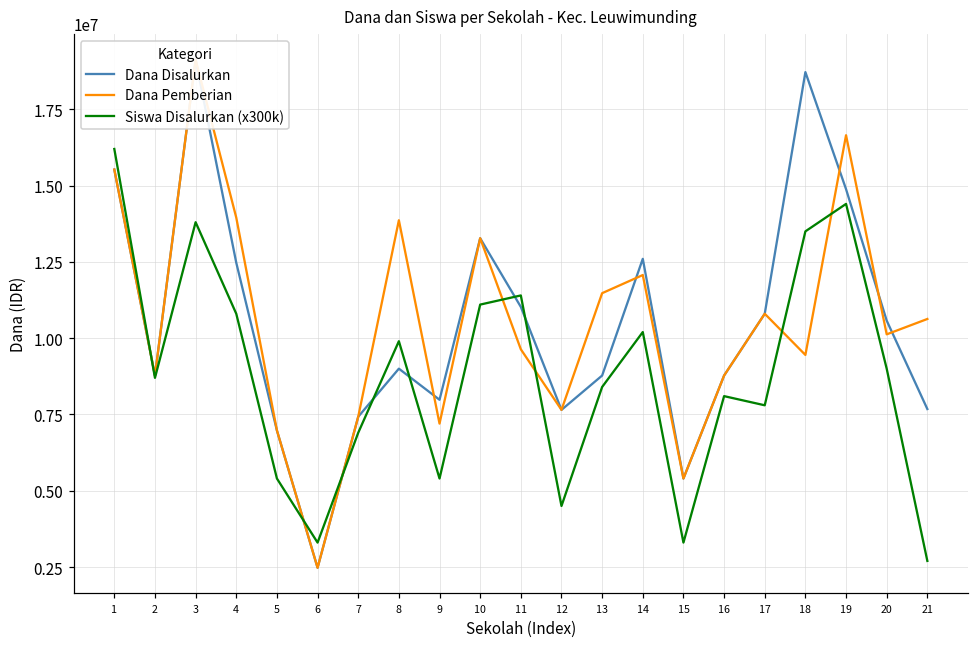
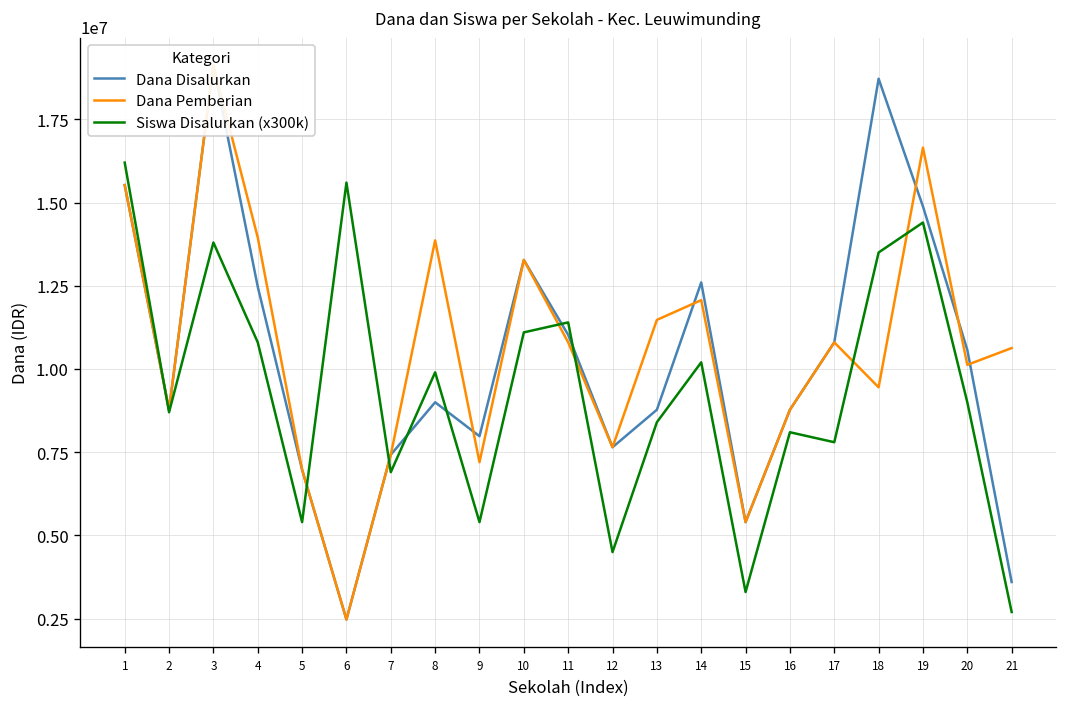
  {
    "Dana Disalurkan": {
      "4": 12500000,
      "8": 9000000,
      "9": 8000000,
      "11": 11000000,
      "13": 8800000,
      "14": 12600000,
      "18": 18700000,
      "19": 14900000,
      "20": 10600000,
-     "21": 7700000
+     "21": 3600000
    },
    "Dana Pemberian": {
      "4": 14000000,
      "8": 13900000,
      "9": 7200000,
-     "11": 9600000,
+     "11": 10800000,
      "13": 11500000,
      "14": 12100000,
      "18": 9500000,
      "19": 16700000,
      "20": 10100000,
      "21": 10600000
    },
    "Siswa Disalurkan (x300k)": {
      "1": 16200000,
      "3": 13800000,
      "4": 10800000,
      "5": 5400000,
-     "6": 3300000,
+     "6": 15600000,
      "7": 6900000,
      "8": 9900000,
      "9": 5400000,
      "10": 11100000,
      "11": 11400000,
      "12": 4500000,
      "13": 8400000,
      "14": 10200000,
      "15": 3300000,
      "16": 8100000,
      "17": 7800000,
      "18": 13500000,
      "19": 14400000,
      "20": 9000000,
      "21": 2700000
    }
  }
